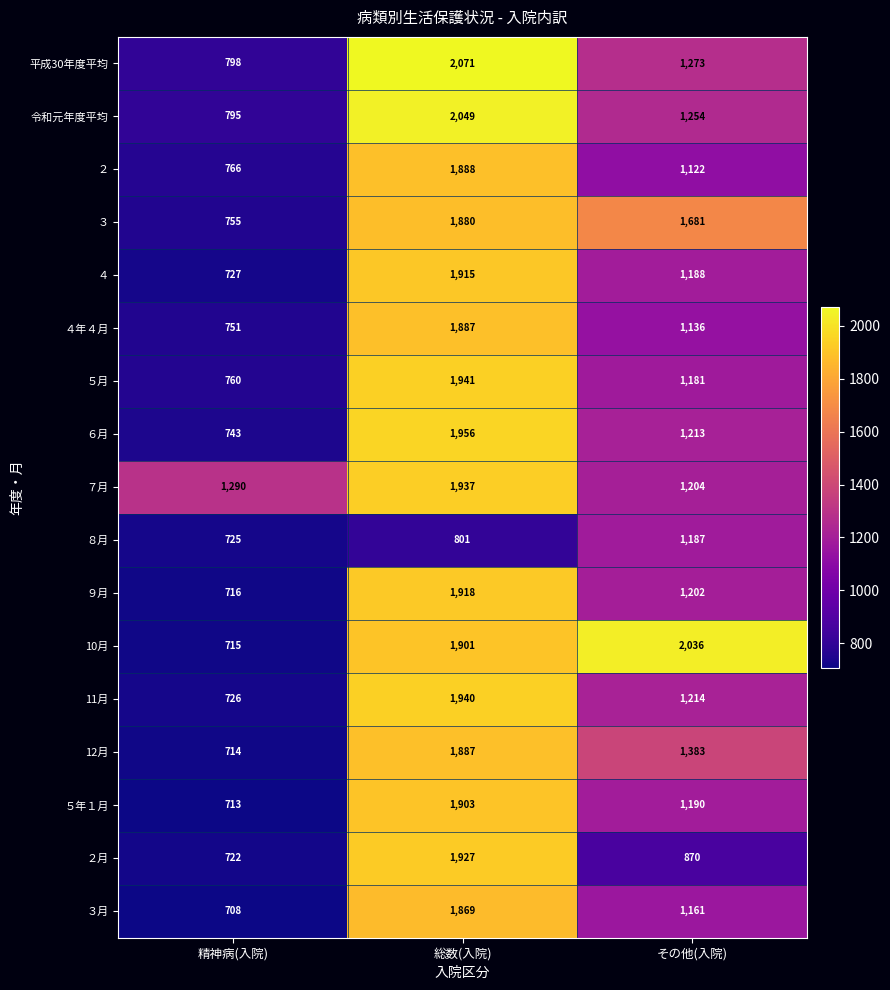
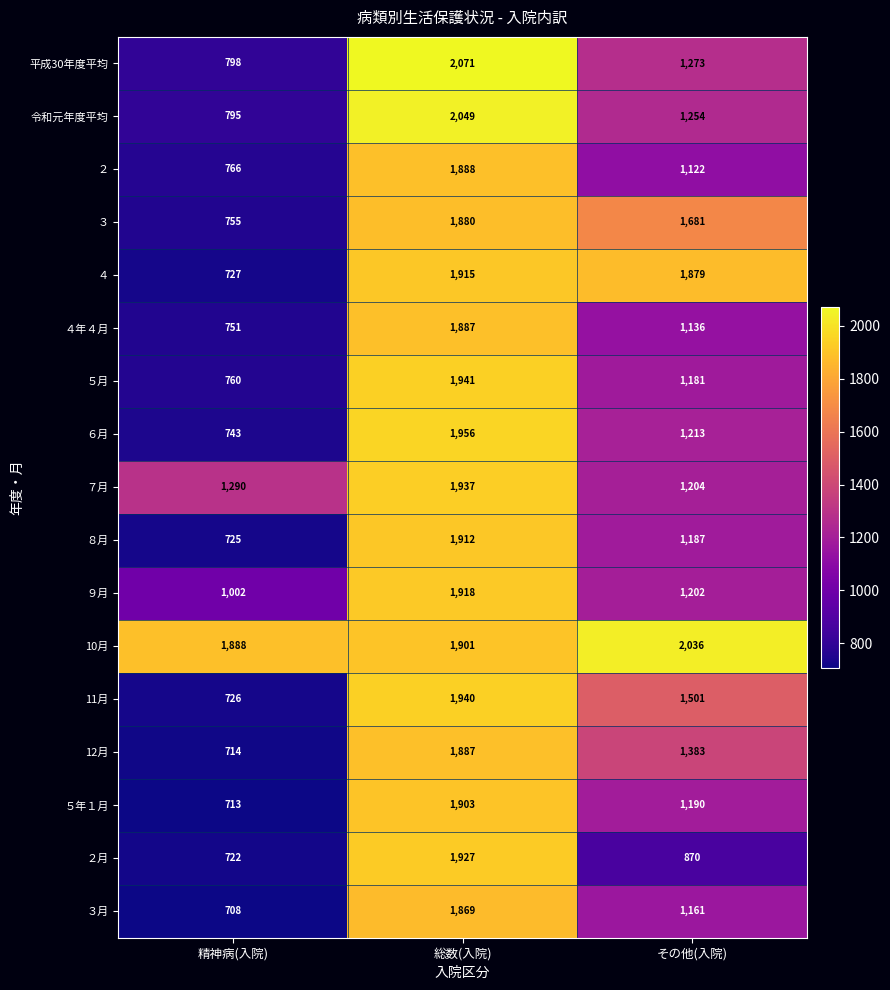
  {
    "平成30年度平均": {
      "精神病(入院)": "798",
      "総数(入院)": "2,071",
      "その他(入院)": "1,273"
    },
    "令和元年度平均": {
      "精神病(入院)": "795",
      "総数(入院)": "2,049",
      "その他(入院)": "1,254"
    },
    "２": {
      "精神病(入院)": "766",
      "総数(入院)": "1,888",
      "その他(入院)": "1,122"
    },
    "３": {
      "精神病(入院)": "755",
      "総数(入院)": "1,880",
      "その他(入院)": "1,681"
    },
    "４": {
      "精神病(入院)": "727",
      "総数(入院)": "1,915",
-     "その他(入院)": "1,188"
+     "その他(入院)": "1,879"
    },
    "４年４月": {
      "精神病(入院)": "751",
      "総数(入院)": "1,887",
      "その他(入院)": "1,136"
    },
    "５月": {
      "精神病(入院)": "760",
      "総数(入院)": "1,941",
      "その他(入院)": "1,181"
    },
    "６月": {
      "精神病(入院)": "743",
      "総数(入院)": "1,956",
      "その他(入院)": "1,213"
    },
    "７月": {
      "精神病(入院)": "1,290",
      "総数(入院)": "1,937",
      "その他(入院)": "1,204"
    },
    "８月": {
      "精神病(入院)": "725",
-     "総数(入院)": "801",
+     "総数(入院)": "1,912",
      "その他(入院)": "1,187"
    },
    "９月": {
-     "精神病(入院)": "716",
+     "精神病(入院)": "1,002",
      "総数(入院)": "1,918",
      "その他(入院)": "1,202"
    },
    "10月": {
-     "精神病(入院)": "715",
+     "精神病(入院)": "1,888",
      "総数(入院)": "1,901",
      "その他(入院)": "2,036"
    },
    "11月": {
      "精神病(入院)": "726",
      "総数(入院)": "1,940",
-     "その他(入院)": "1,214"
+     "その他(入院)": "1,501"
    },
    "12月": {
      "精神病(入院)": "714",
      "総数(入院)": "1,887",
      "その他(入院)": "1,383"
    },
    "５年１月": {
      "精神病(入院)": "713",
      "総数(入院)": "1,903",
      "その他(入院)": "1,190"
    },
    "２月": {
      "精神病(入院)": "722",
      "総数(入院)": "1,927",
      "その他(入院)": "870"
    },
    "３月": {
      "精神病(入院)": "708",
      "総数(入院)": "1,869",
      "その他(入院)": "1,161"
    }
  }
